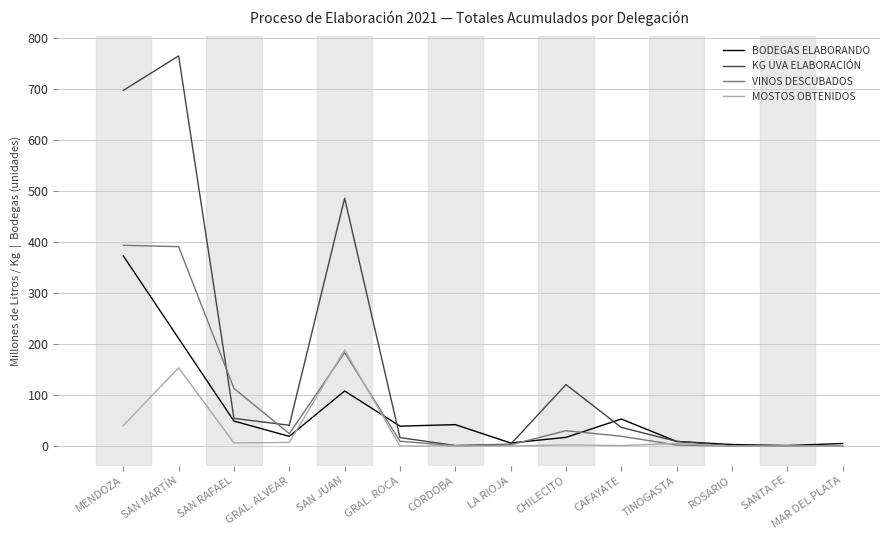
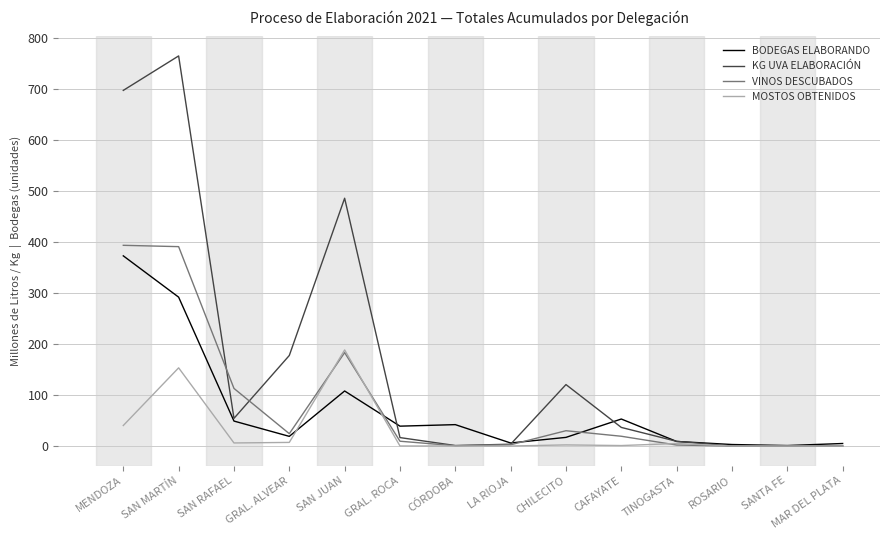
  {
    "BODEGAS ELABORANDO": {
      "MENDOZA": 370,
-     "SAN MARTÍN": 210,
+     "SAN MARTÍN": 290,
      "SAN RAFAEL": 50,
      "GRAL. ALVEAR": 20,
      "SAN JUAN": 110,
      "GRAL. ROCA": 40,
      "CÓRDOBA": 40,
      "CHILECITO": 20,
      "CAFAYATE": 50
    },
    "KG UVA ELABORACIÓN": {
      "MENDOZA": 700,
      "SAN MARTÍN": 770,
      "SAN RAFAEL": 50,
-     "GRAL. ALVEAR": 40,
+     "GRAL. ALVEAR": 180,
      "SAN JUAN": 490,
      "GRAL. ROCA": 20,
      "CHILECITO": 120,
      "CAFAYATE": 40
    },
    "VINOS DESCUBADOS": {
      "MENDOZA": 390,
      "SAN MARTÍN": 390,
      "SAN RAFAEL": 110,
      "GRAL. ALVEAR": 20,
      "SAN JUAN": 180,
      "GRAL. ROCA": 10,
      "CHILECITO": 30,
      "CAFAYATE": 20
    },
    "MOSTOS OBTENIDOS": {
      "MENDOZA": 40,
      "SAN MARTÍN": 150,
      "SAN RAFAEL": 10,
      "GRAL. ALVEAR": 10,
      "SAN JUAN": 190,
      "GRAL. ROCA": 0,
      "CHILECITO": 0,
      "CAFAYATE": 0
    }
  }
